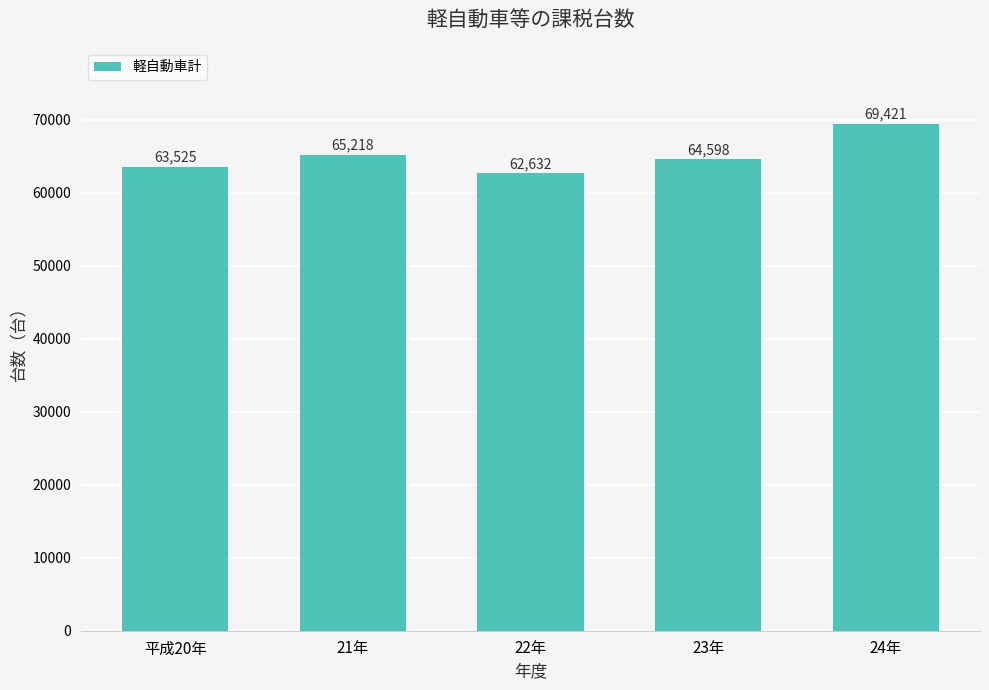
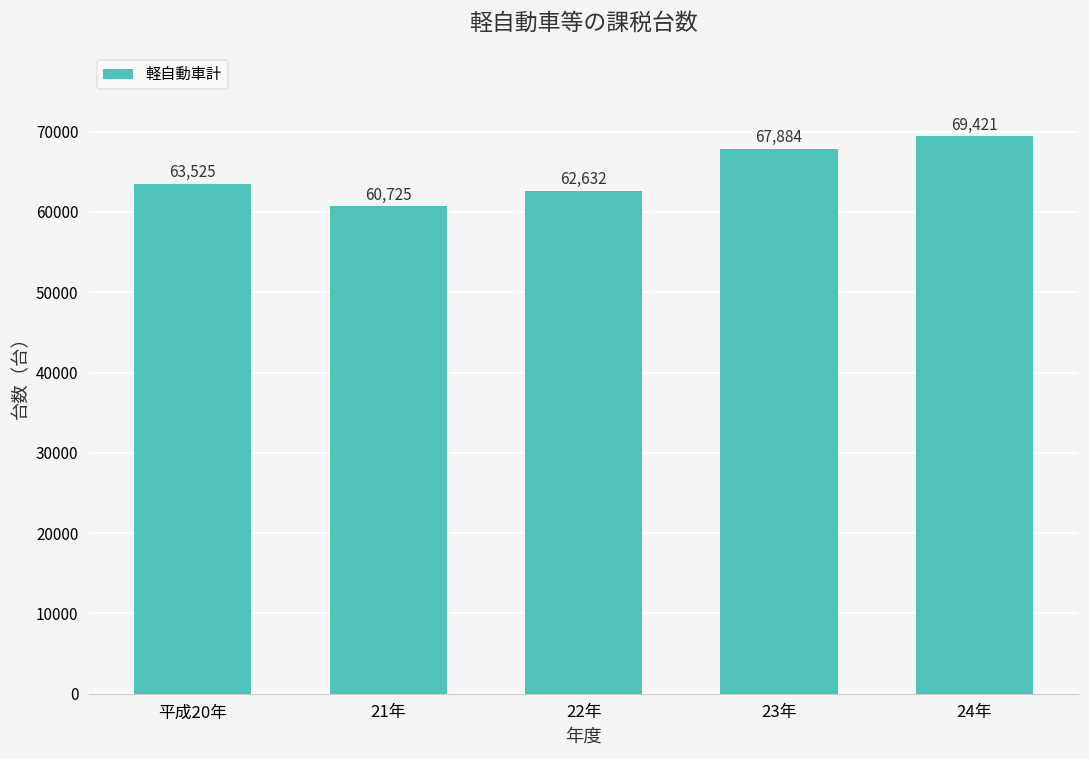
  {
    "平成20年": "63,525",
-   "21年": "65,218",
+   "21年": "60,725",
    "22年": "62,632",
-   "23年": "64,598",
+   "23年": "67,884",
    "24年": "69,421"
  }
